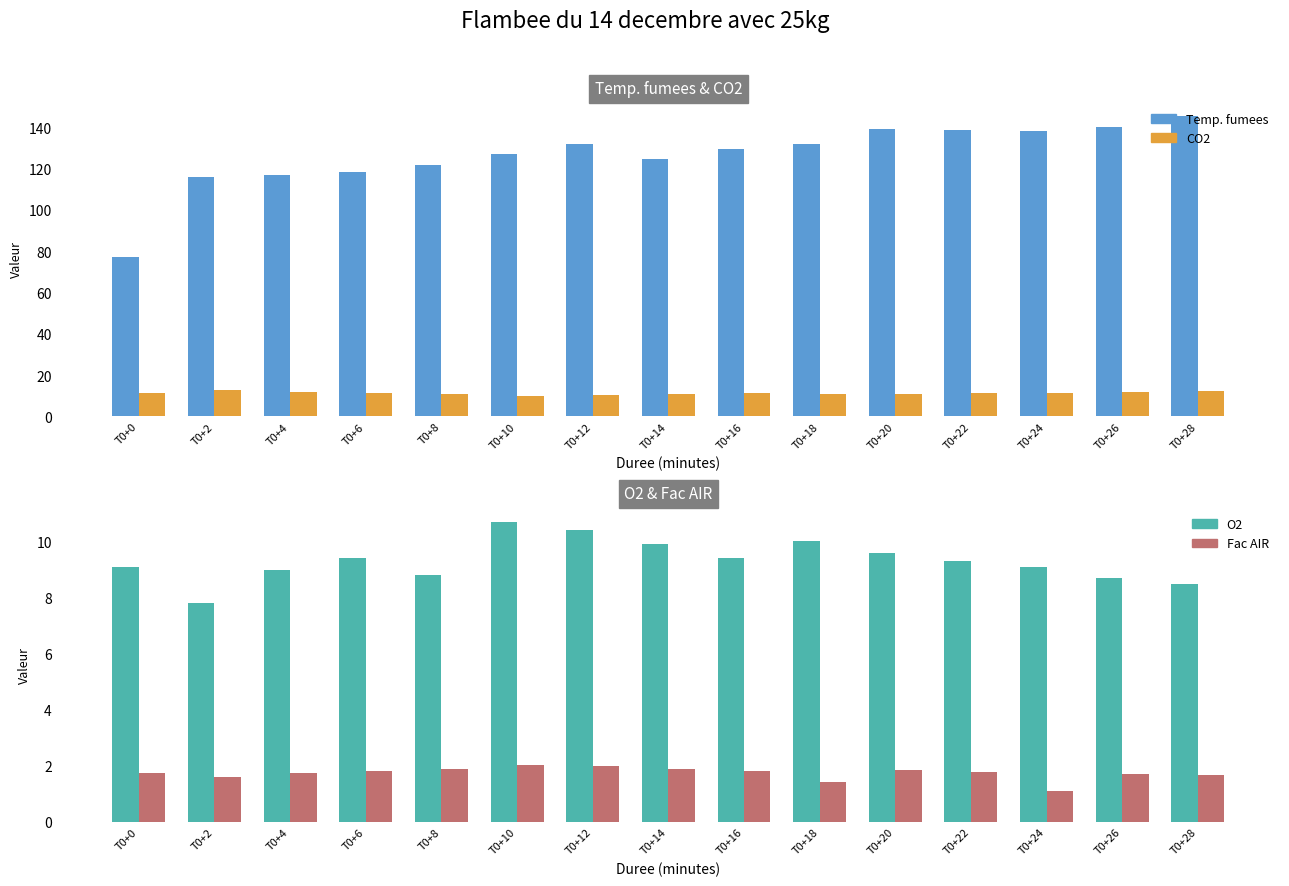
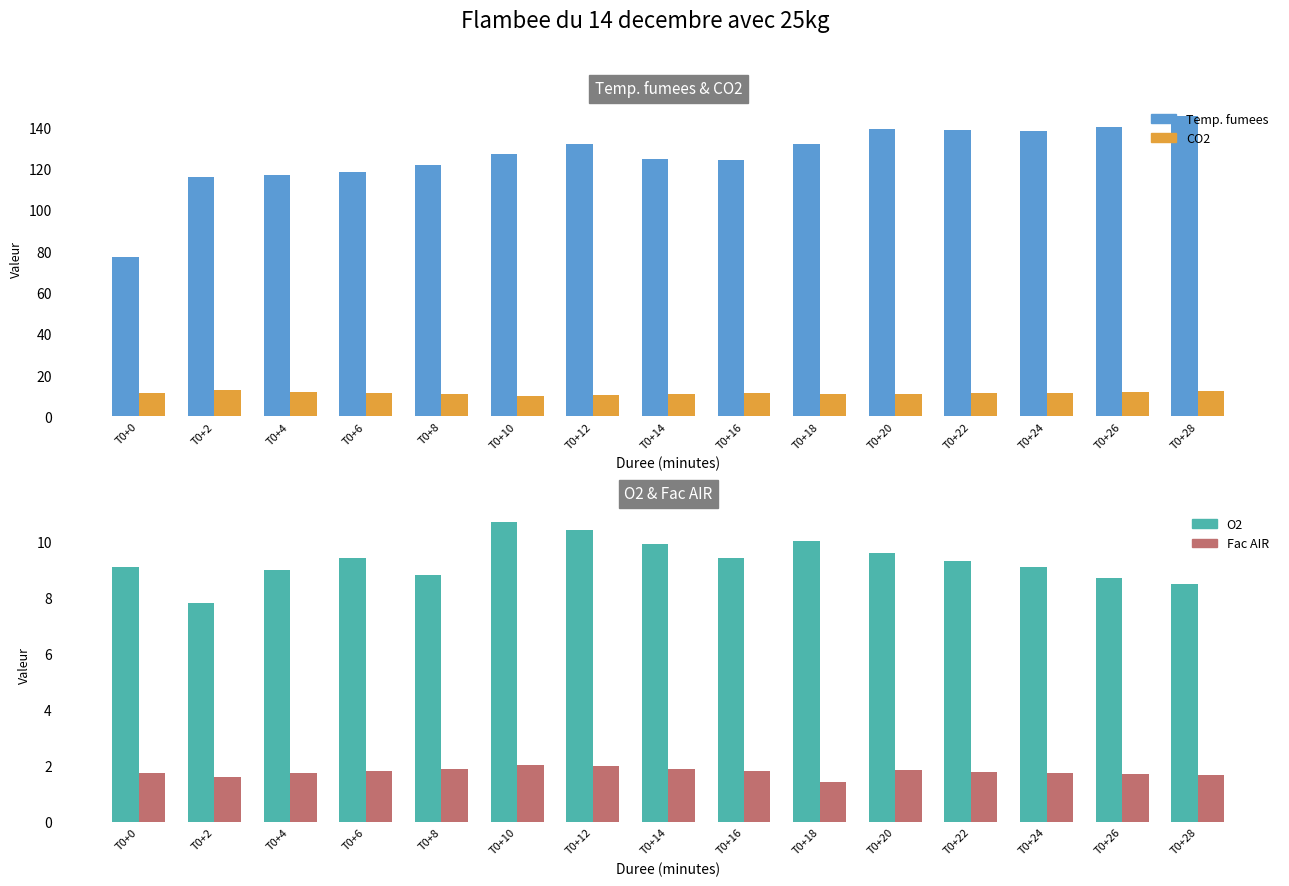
  {
    "Temp. fumees & CO2": {
      "Temp. fumees": {
        "T0+0": 77,
        "T0+2": 116,
        "T0+4": 117,
        "T0+6": 118,
        "T0+8": 122,
        "T0+10": 127,
        "T0+12": 132,
        "T0+14": 125,
-       "T0+16": 129,
+       "T0+16": 124,
        "T0+18": 132,
        "T0+20": 139,
        "T0+22": 139,
        "T0+24": 138,
        "T0+26": 140,
        "T0+28": 145
      },
      "CO2": {
        "T0+0": 12,
        "T0+2": 13,
        "T0+4": 12,
        "T0+6": 11,
        "T0+8": 11,
        "T0+10": 10,
        "T0+12": 10,
        "T0+14": 11,
        "T0+16": 11,
        "T0+18": 11,
        "T0+20": 11,
        "T0+22": 11,
        "T0+24": 12,
        "T0+26": 12,
        "T0+28": 12
      }
    },
    "O2 & Fac AIR": {
      "O2": {
        "T0+0": 9.1,
        "T0+2": 7.8,
        "T0+4": 9.0,
        "T0+6": 9.4,
        "T0+8": 8.8,
        "T0+10": 10.7,
        "T0+12": 10.4,
        "T0+14": 9.9,
        "T0+16": 9.4,
        "T0+18": 10.0,
        "T0+20": 9.6,
        "T0+22": 9.3,
        "T0+24": 9.1,
        "T0+26": 8.7,
        "T0+28": 8.5
      },
      "Fac AIR": {
        "T0+0": 1.8,
        "T0+2": 1.6,
        "T0+4": 1.8,
        "T0+6": 1.8,
        "T0+8": 1.9,
        "T0+10": 2.0,
        "T0+12": 2.0,
        "T0+14": 1.9,
        "T0+16": 1.8,
        "T0+18": 1.4,
        "T0+20": 1.8,
        "T0+22": 1.8,
-       "T0+24": 1.1,
+       "T0+24": 1.8,
        "T0+26": 1.7,
        "T0+28": 1.7
      }
    }
  }
